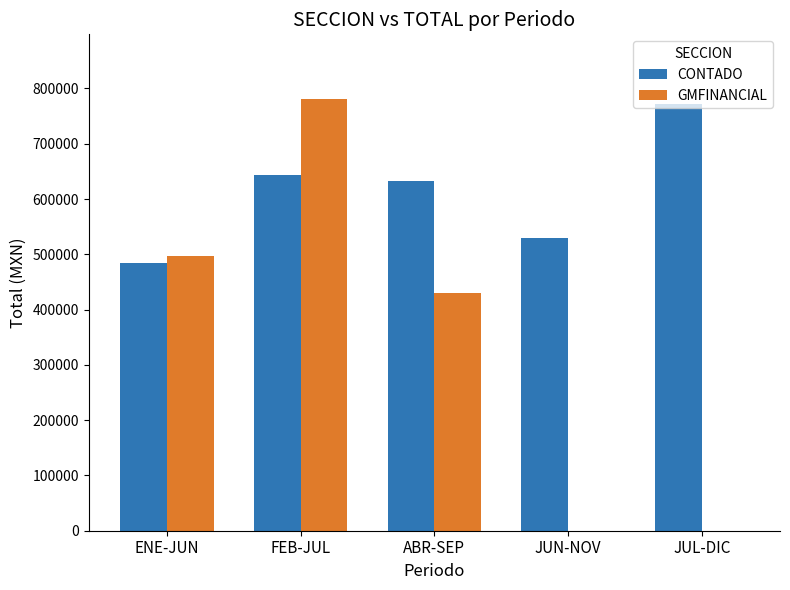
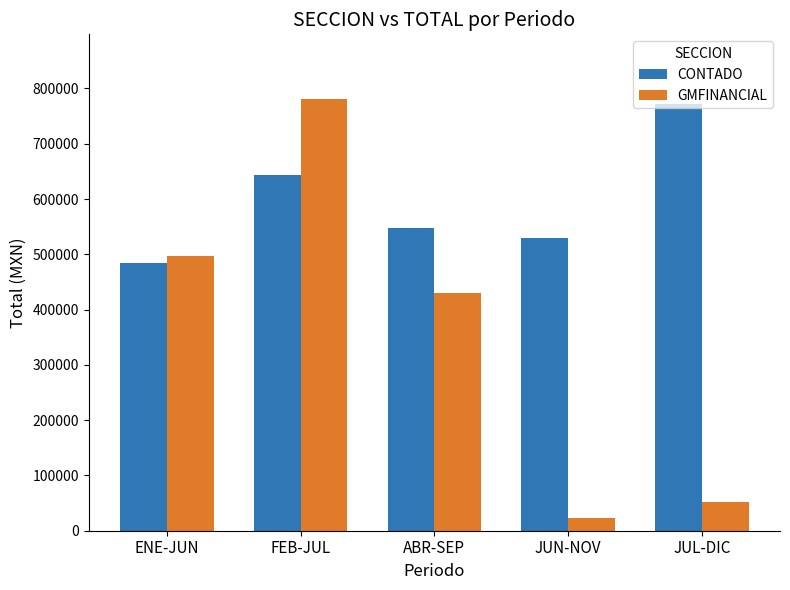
  {
    "CONTADO": {
      "ENE-JUN": 480000,
      "FEB-JUL": 640000,
-     "ABR-SEP": 630000,
+     "ABR-SEP": 550000,
      "JUN-NOV": 530000
    },
    "GMFINANCIAL": {
      "ENE-JUN": 500000,
      "FEB-JUL": 780000,
      "ABR-SEP": 430000,
-     "JUN-NOV": 0,
-     "JUL-DIC": 0
+     "JUN-NOV": 20000,
+     "JUL-DIC": 50000
    }
  }
